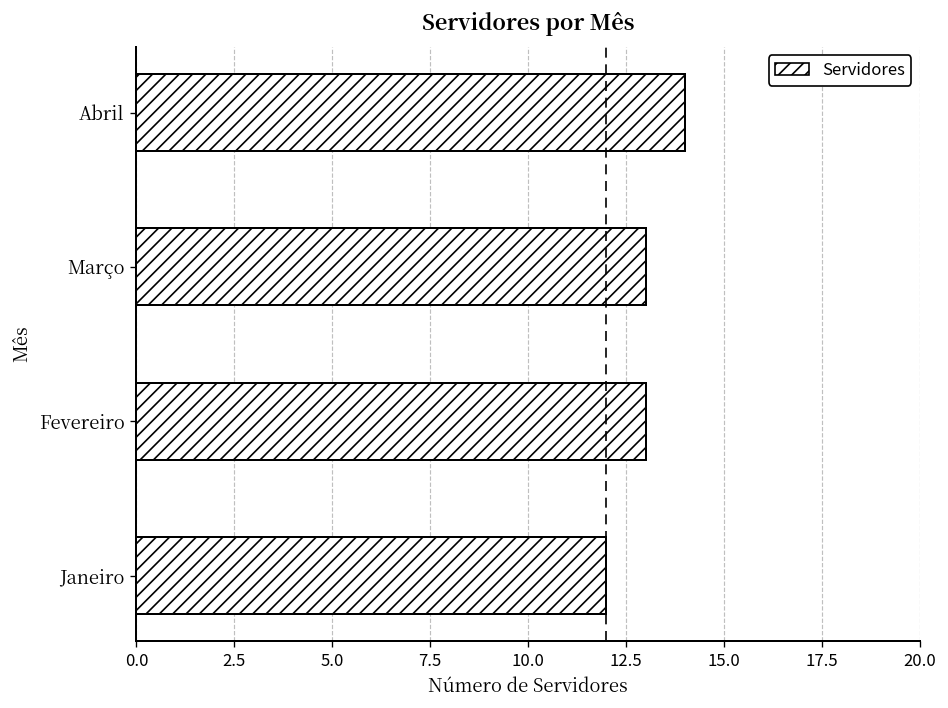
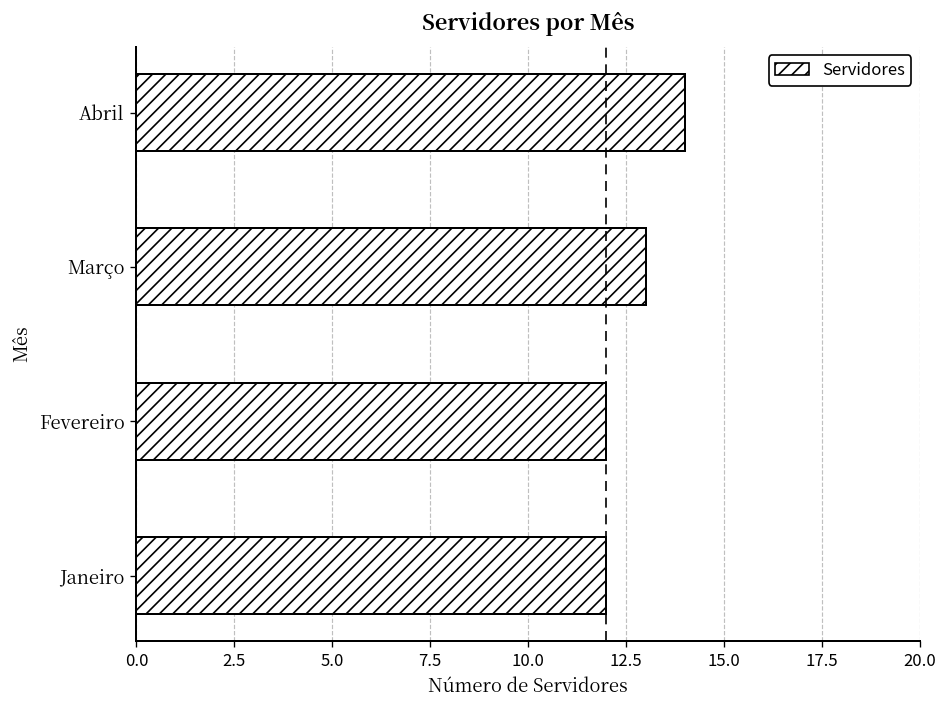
  {
    "Abril": 14,
    "Março": 13,
-   "Fevereiro": 13,
+   "Fevereiro": 12,
    "Janeiro": 12
  }
